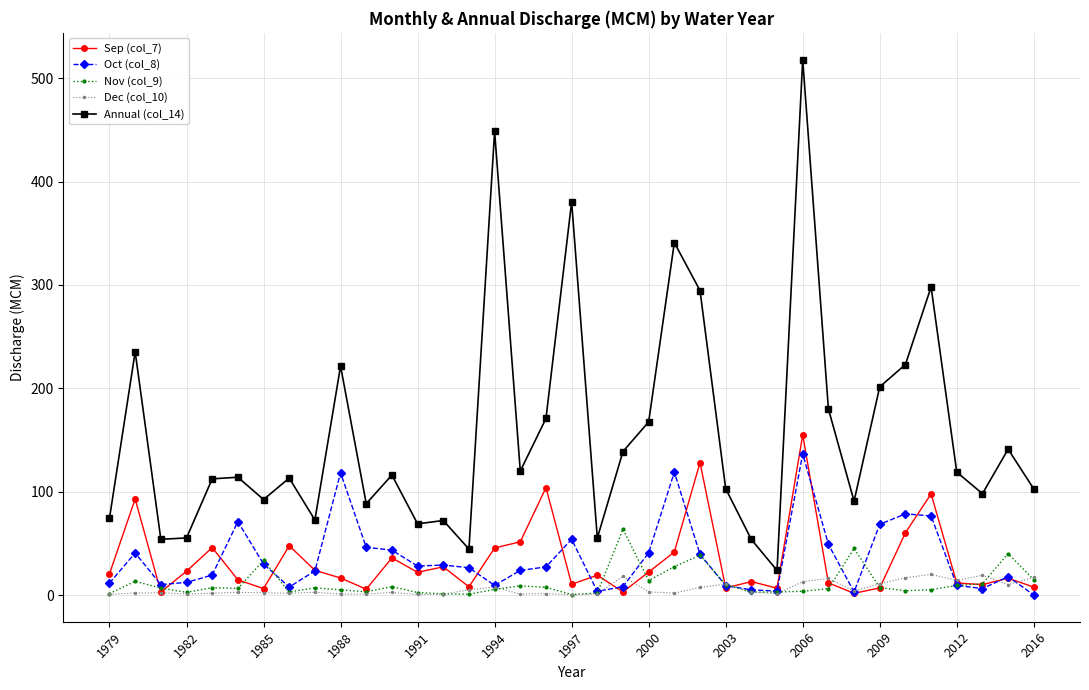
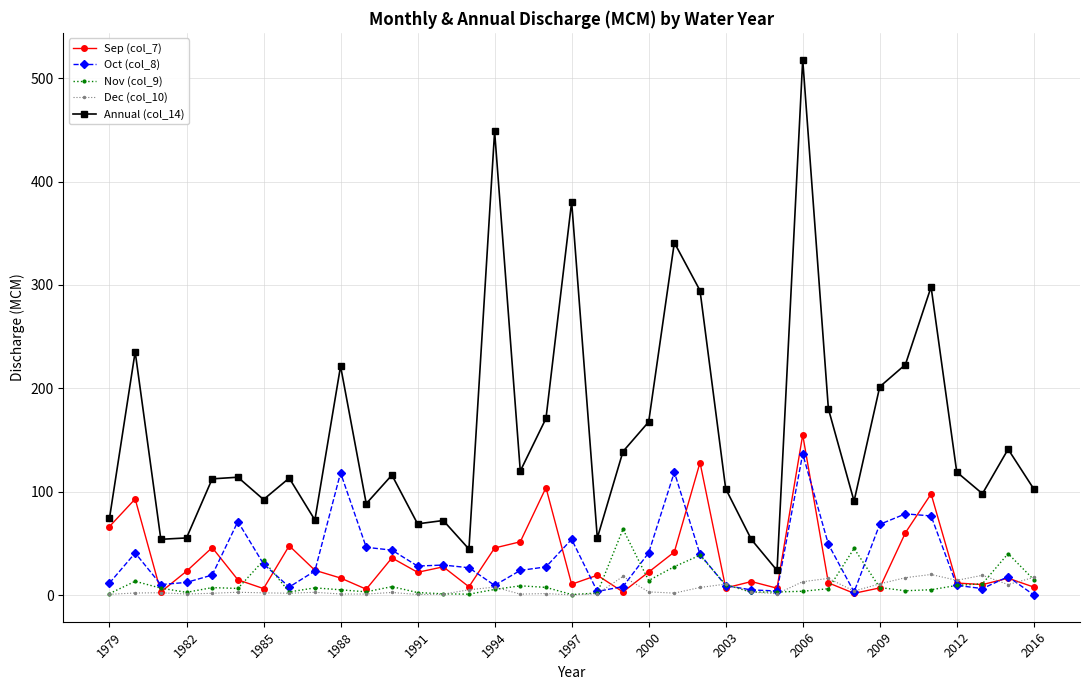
  {
    "Sep (col_7)": {
-     "1979": 21,
+     "1979": 66,
      "1982": 23,
      "1985": 6,
      "1988": 16,
      "1991": 22,
      "1994": 46,
      "1997": 10,
      "2000": 22,
      "2006": 155,
      "2016": 8
    },
    "Oct (col_8)": {
      "1979": 12,
      "1982": 12,
      "1985": 30,
      "1988": 118,
      "1991": 28,
      "1997": 54,
      "2000": 41,
      "2006": 137,
      "2009": 68,
      "2016": 0
    },
    "Nov (col_9)": {
      "1985": 34,
      "1988": 5,
      "2000": 14,
      "2006": 4
    },
    "Dec (col_10)": {
      "1985": 2,
      "1988": 1,
      "2000": 3,
      "2006": 13,
      "2009": 11,
      "2012": 14
    },
    "Annual (col_14)": {
      "1979": 74,
      "1982": 55,
      "1985": 92,
      "1988": 221,
      "1991": 69,
      "1994": 448,
      "1997": 380,
      "2000": 167,
      "2003": 103,
      "2006": 518,
      "2009": 201,
      "2012": 119,
      "2016": 103
    }
  }
